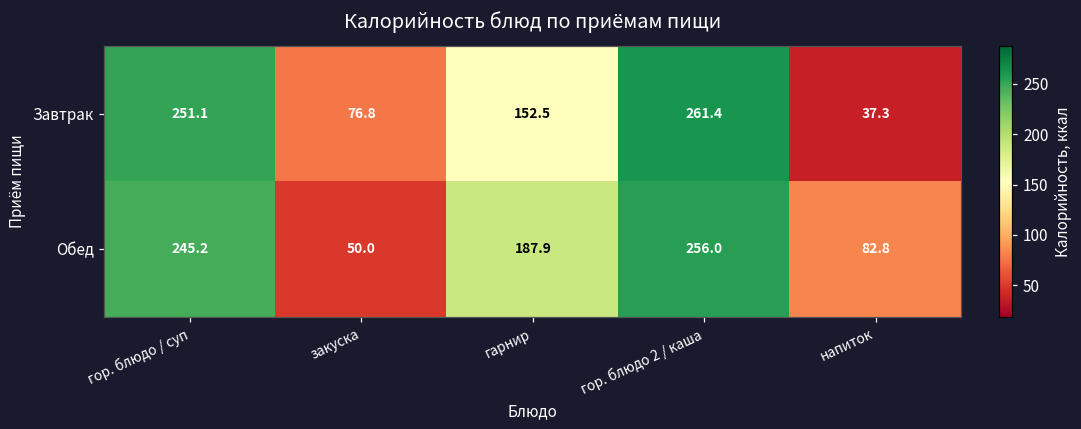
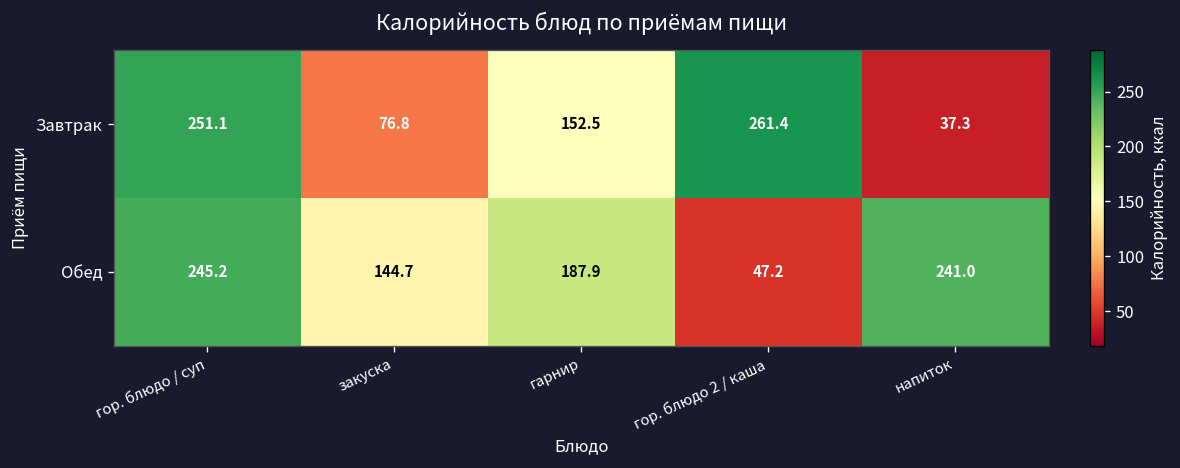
  {
    "Завтрак": {
      "гор. блюдо / суп": 251.1,
      "закуска": 76.8,
      "гарнир": 152.5,
      "гор. блюдо 2 / каша": 261.4,
      "напиток": 37.3
    },
    "Обед": {
      "гор. блюдо / суп": 245.2,
-     "закуска": 50.0,
+     "закуска": 144.7,
      "гарнир": 187.9,
-     "гор. блюдо 2 / каша": 256.0,
-     "напиток": 82.8
+     "гор. блюдо 2 / каша": 47.2,
+     "напиток": 241.0
    }
  }
